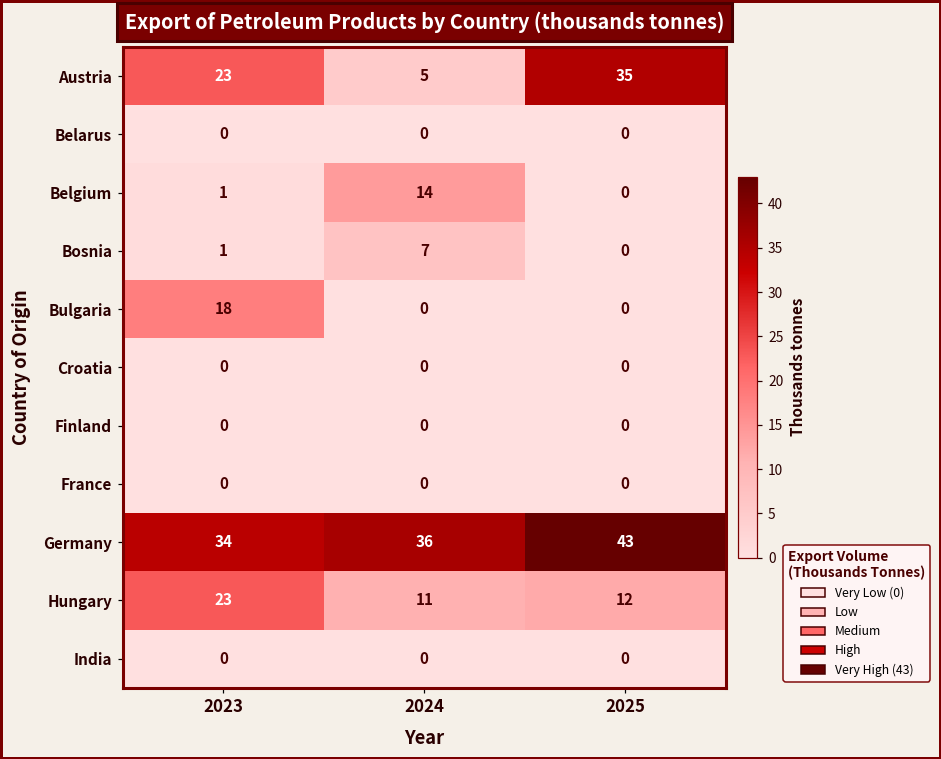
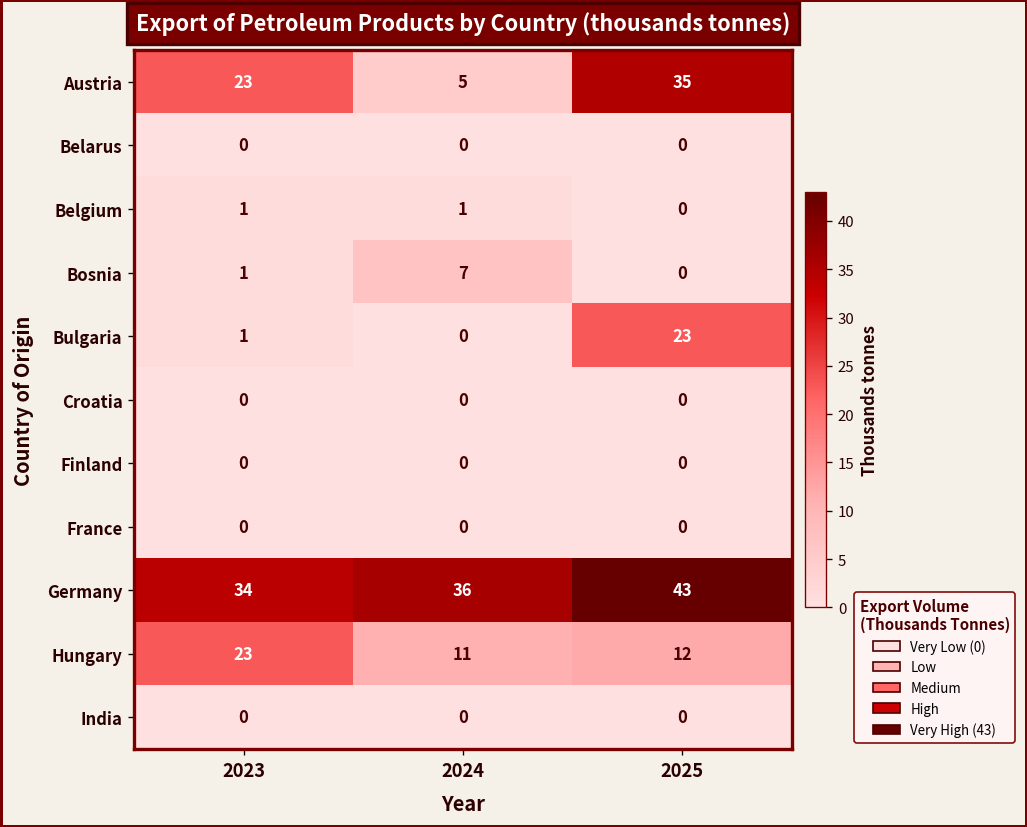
  {
    "Austria": {
      "2023": 23,
      "2024": 5,
      "2025": 35
    },
    "Belarus": {
      "2023": 0,
      "2024": 0,
      "2025": 0
    },
    "Belgium": {
      "2023": 1,
-     "2024": 14,
+     "2024": 1,
      "2025": 0
    },
    "Bosnia": {
      "2023": 1,
      "2024": 7,
      "2025": 0
    },
    "Bulgaria": {
-     "2023": 18,
+     "2023": 1,
      "2024": 0,
-     "2025": 0
+     "2025": 23
    },
    "Croatia": {
      "2023": 0,
      "2024": 0,
      "2025": 0
    },
    "Finland": {
      "2023": 0,
      "2024": 0,
      "2025": 0
    },
    "France": {
      "2023": 0,
      "2024": 0,
      "2025": 0
    },
    "Germany": {
      "2023": 34,
      "2024": 36,
      "2025": 43
    },
    "Hungary": {
      "2023": 23,
      "2024": 11,
      "2025": 12
    },
    "India": {
      "2023": 0,
      "2024": 0,
      "2025": 0
    }
  }
